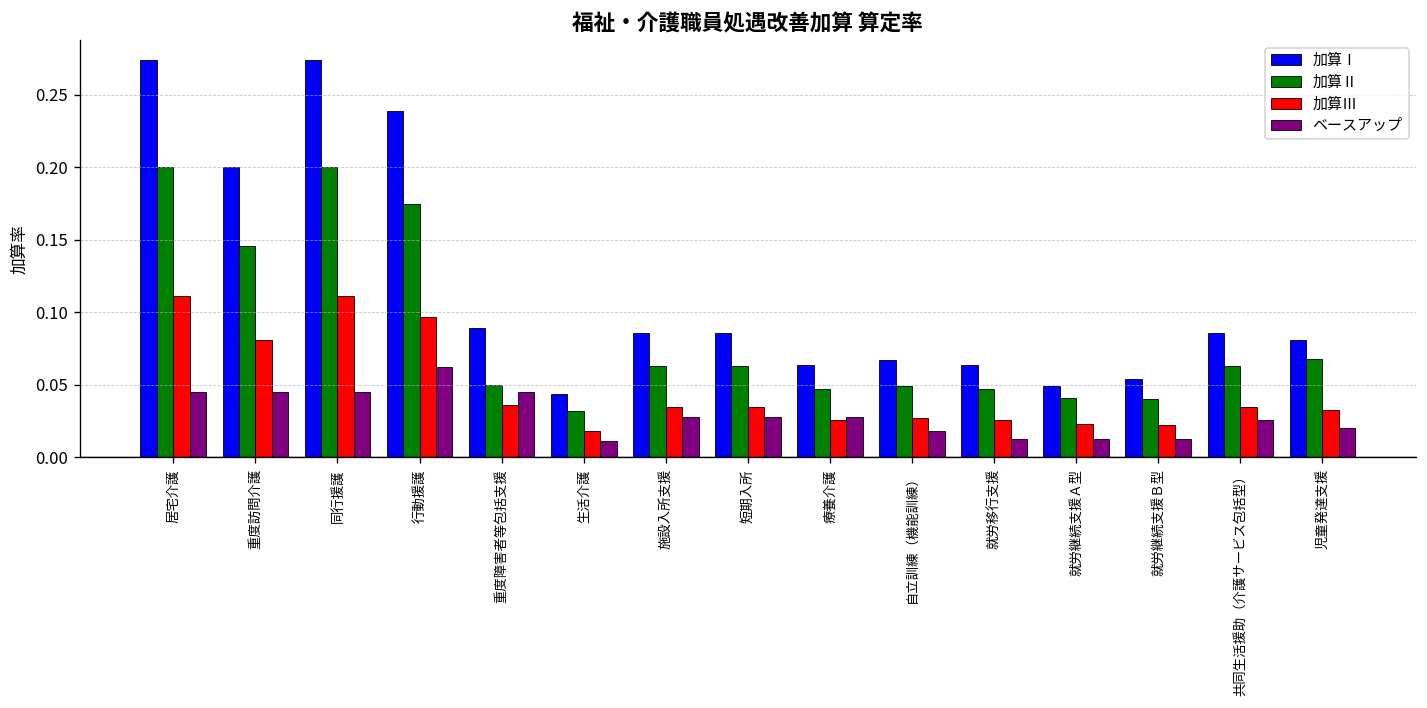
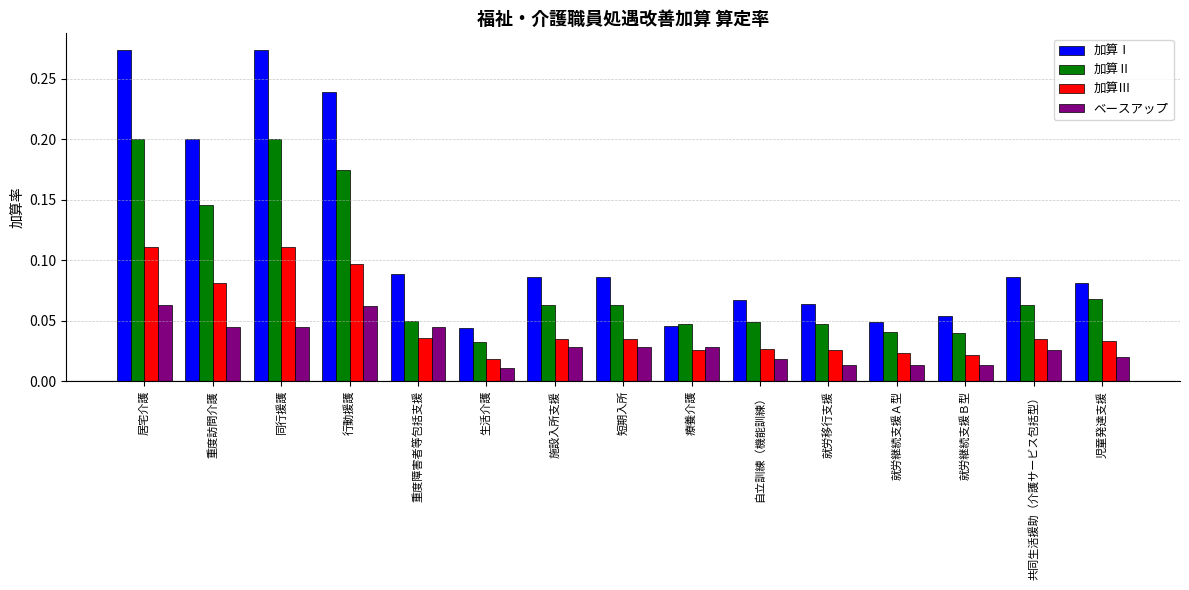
  {
    "加算Ⅰ": {
      "居宅介護": 0.274,
      "重度訪問介護": 0.200,
      "同行援護": 0.274,
      "行動援護": 0.239,
      "重度障害者等包括支援": 0.089,
      "生活介護": 0.044,
      "施設入所支援": 0.086,
      "短期入所": 0.086,
-     "療養介護": 0.064,
+     "療養介護": 0.046,
      "自立訓練（機能訓練）": 0.067,
      "就労移行支援": 0.064,
      "就労継続支援Ａ型": 0.049,
      "就労継続支援Ｂ型": 0.054,
      "共同生活援助（介護サービス包括型）": 0.086,
      "児童発達支援": 0.081
    },
    "加算Ⅱ": {
      "居宅介護": 0.200,
      "重度訪問介護": 0.146,
      "同行援護": 0.200,
      "行動援護": 0.175,
      "重度障害者等包括支援": 0.050,
      "生活介護": 0.032,
      "施設入所支援": 0.063,
      "短期入所": 0.063,
      "療養介護": 0.047,
      "自立訓練（機能訓練）": 0.049,
      "就労移行支援": 0.047,
      "就労継続支援Ａ型": 0.041,
      "就労継続支援Ｂ型": 0.040,
      "共同生活援助（介護サービス包括型）": 0.063,
      "児童発達支援": 0.068
    },
    "加算Ⅲ": {
      "居宅介護": 0.111,
      "重度訪問介護": 0.081,
      "同行援護": 0.111,
      "行動援護": 0.097,
      "重度障害者等包括支援": 0.036,
      "生活介護": 0.018,
      "施設入所支援": 0.035,
      "短期入所": 0.035,
      "療養介護": 0.026,
      "自立訓練（機能訓練）": 0.027,
      "就労移行支援": 0.026,
      "就労継続支援Ａ型": 0.023,
      "就労継続支援Ｂ型": 0.022,
      "共同生活援助（介護サービス包括型）": 0.035,
      "児童発達支援": 0.033
    },
    "ベースアップ": {
-     "居宅介護": 0.045,
+     "居宅介護": 0.063,
      "重度訪問介護": 0.045,
      "同行援護": 0.045,
      "行動援護": 0.062,
      "重度障害者等包括支援": 0.045,
      "生活介護": 0.011,
      "施設入所支援": 0.028,
      "短期入所": 0.028,
      "療養介護": 0.028,
      "自立訓練（機能訓練）": 0.018,
      "就労移行支援": 0.013,
      "就労継続支援Ａ型": 0.013,
      "就労継続支援Ｂ型": 0.013,
      "共同生活援助（介護サービス包括型）": 0.026,
      "児童発達支援": 0.020
    }
  }
